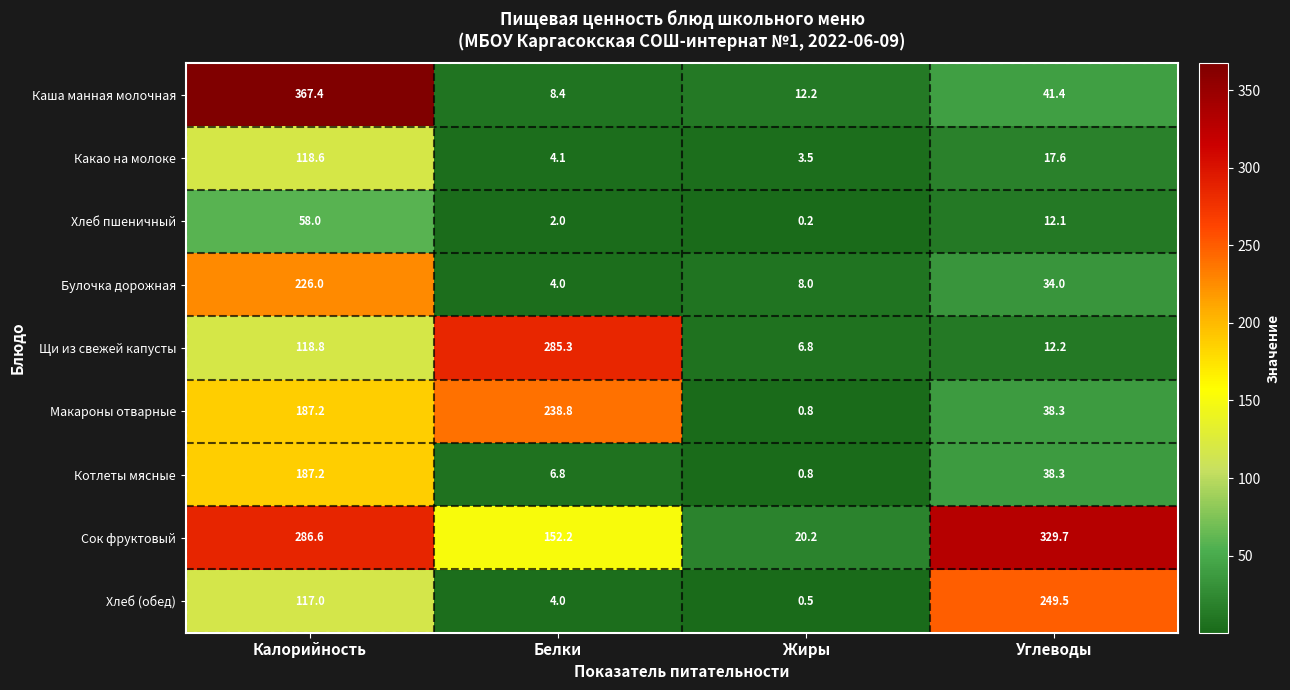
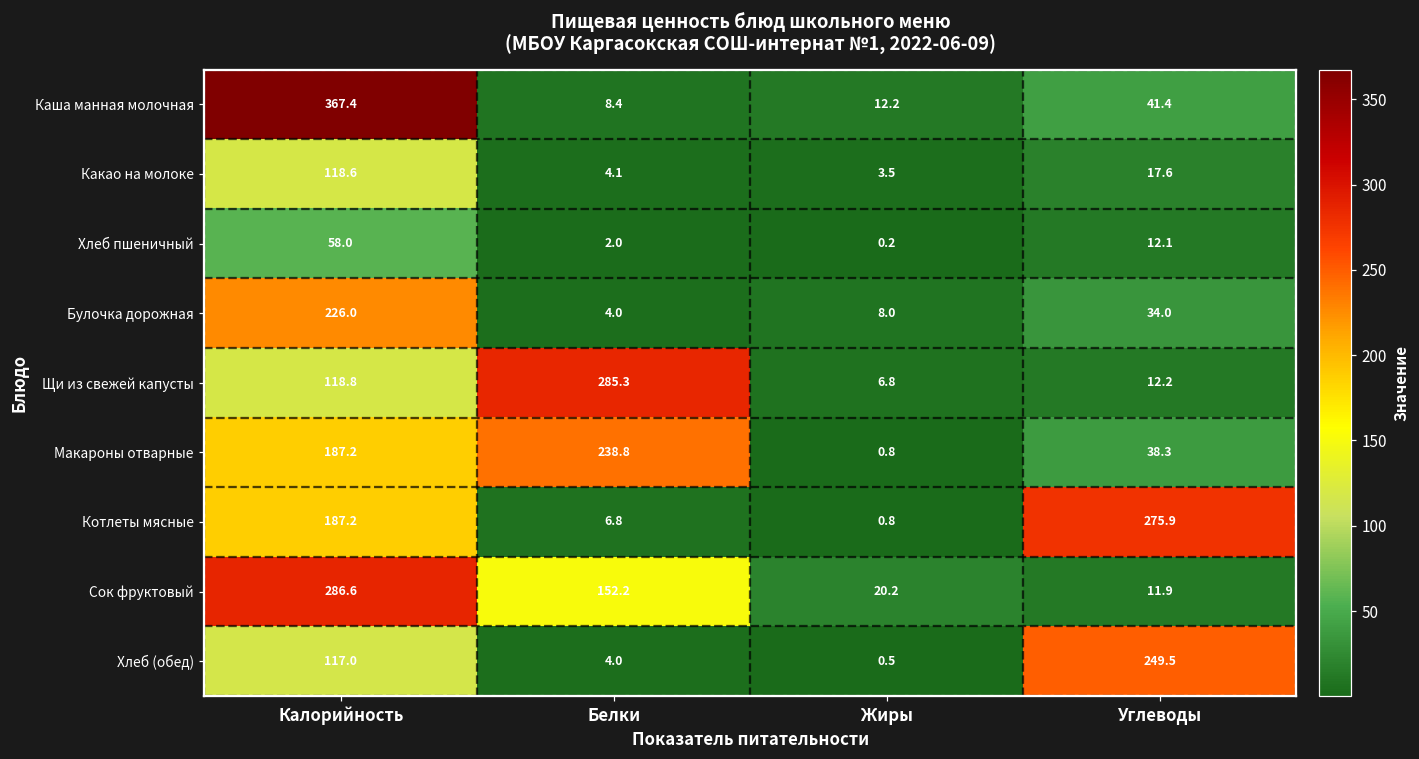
  {
    "Котлеты мясные": {
-     "Углеводы": 38.3
+     "Углеводы": 275.9
    },
    "Сок фруктовый": {
-     "Углеводы": 329.7
+     "Углеводы": 11.9
    }
  }
